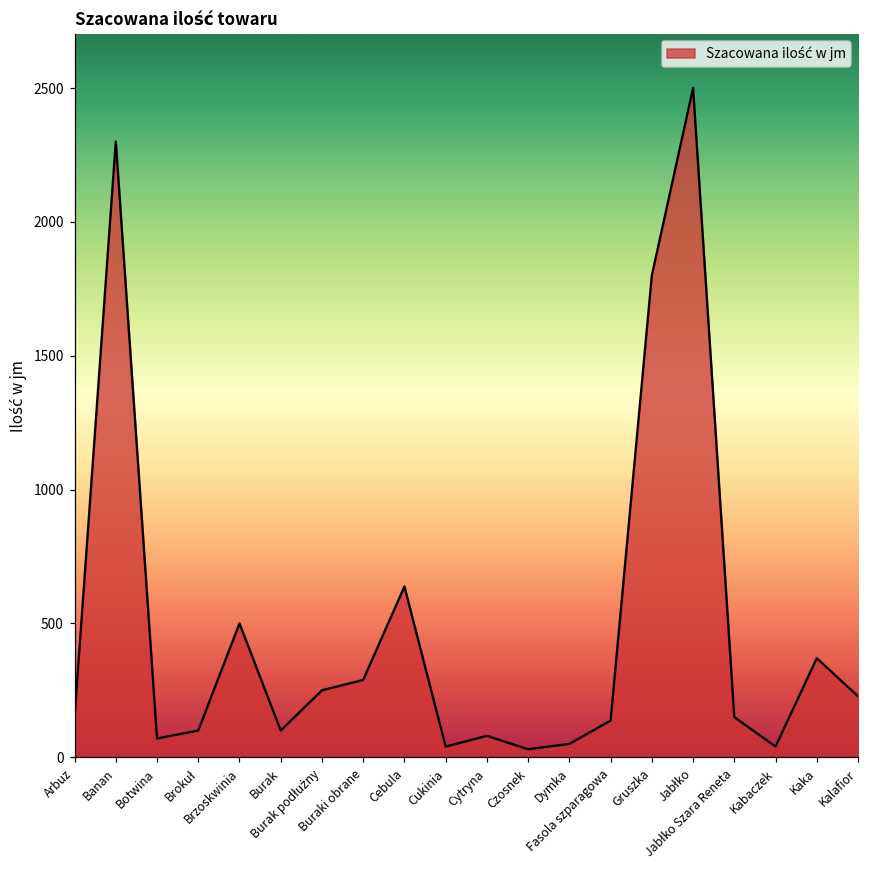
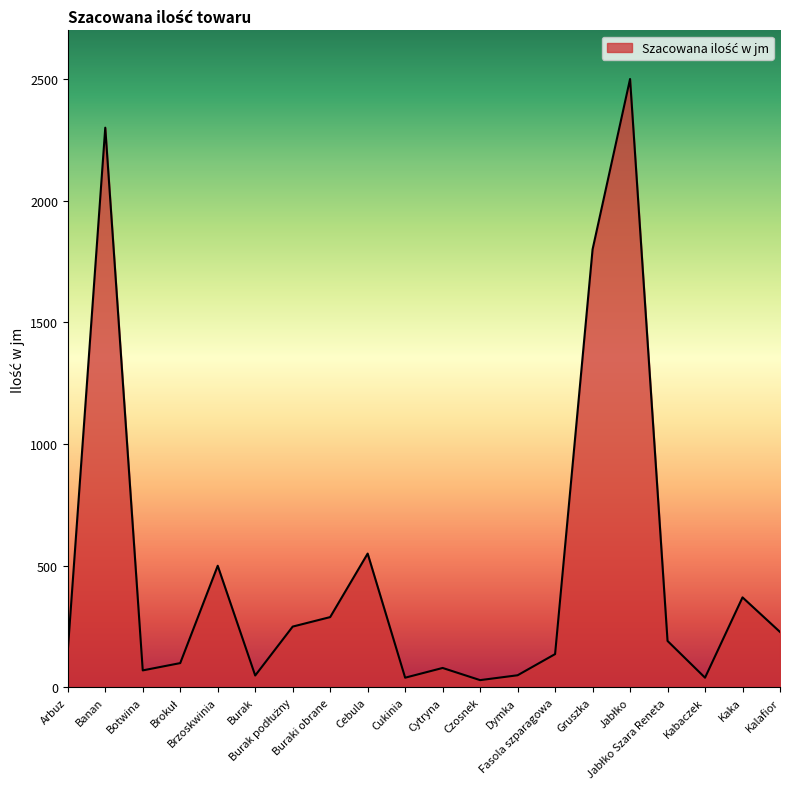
  {
    "Arbuz": 150,
    "Banan": 2300,
    "Botwina": 70,
    "Brokuł": 100,
    "Brzoskwinia": 500,
-   "Burak": 100,
+   "Burak": 50,
    "Burak podłużny": 250,
    "Buraki obrane": 290,
-   "Cebula": 640,
+   "Cebula": 550,
    "Cukinia": 40,
    "Cytryna": 80,
    "Czosnek": 30,
    "Dymka": 50,
    "Fasola szparagowa": 140,
    "Gruszka": 1800,
    "Jabłko": 2500,
-   "Jabłko Szara Reneta": 150,
+   "Jabłko Szara Reneta": 190,
    "Kabaczek": 40,
    "Kaka": 370,
    "Kalafior": 230
  }
